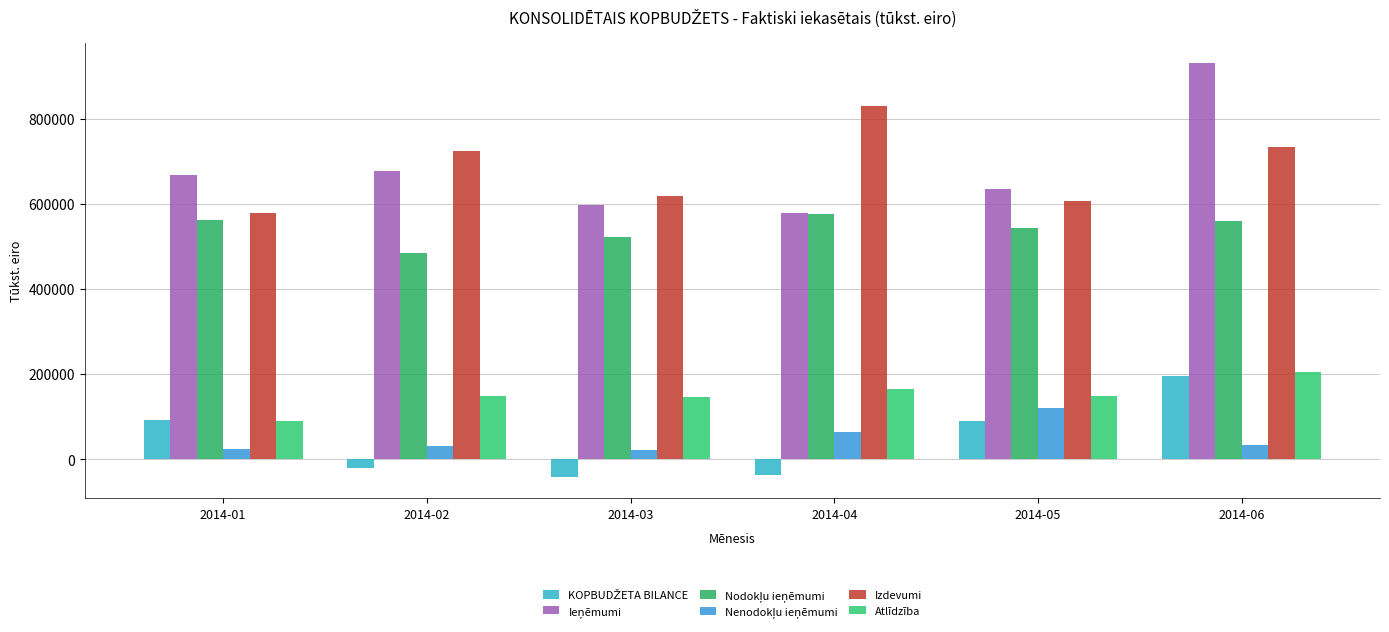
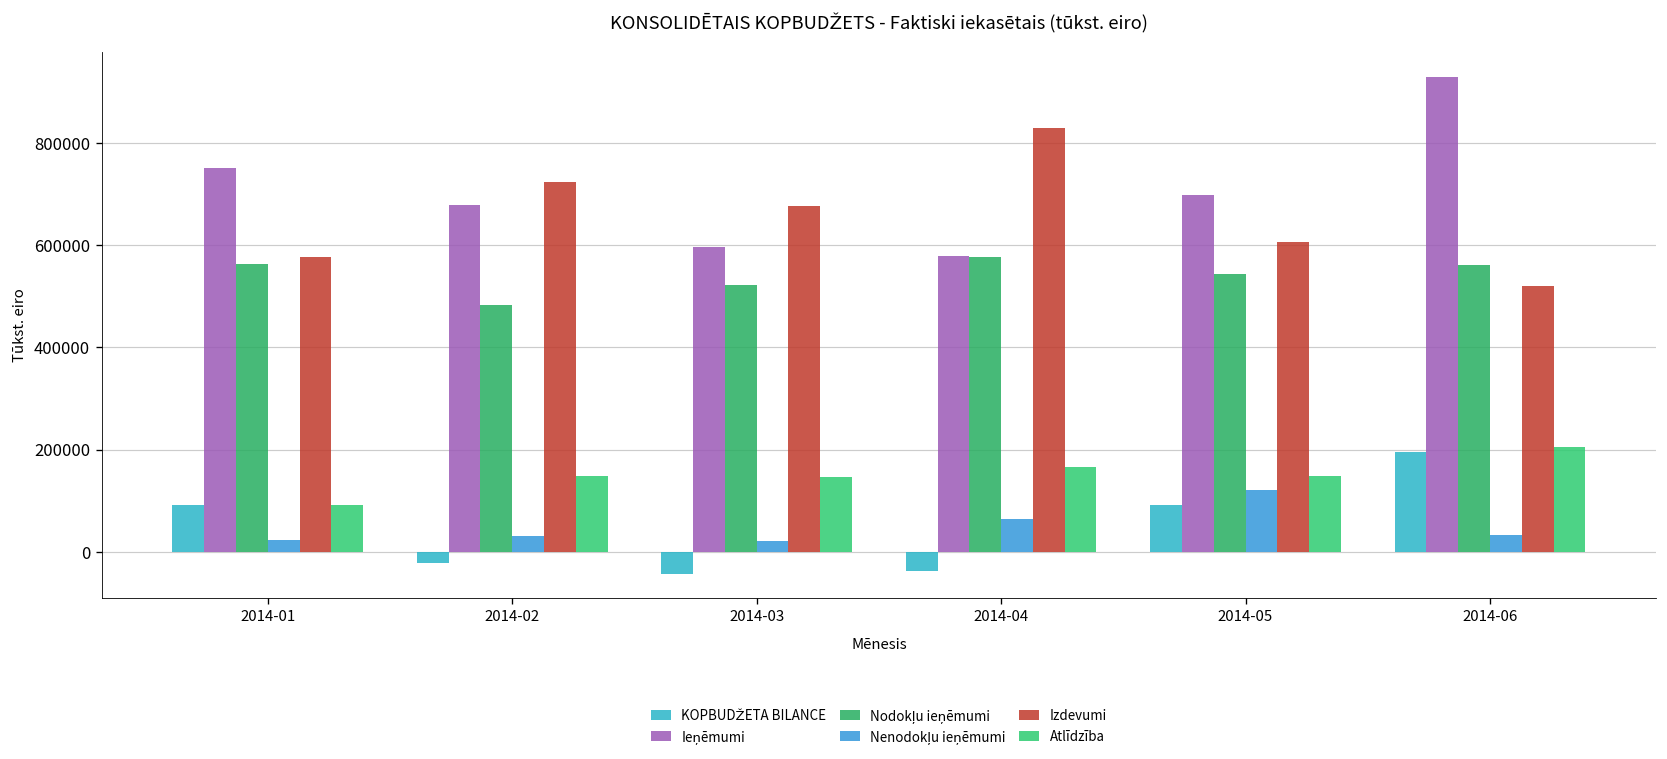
  {
    "Ieņēmumi": {
-     "2014-01": 670000,
+     "2014-01": 750000,
      "2014-02": 680000,
      "2014-03": 600000,
      "2014-04": 580000,
-     "2014-05": 640000,
+     "2014-05": 700000,
      "2014-06": 930000
    },
    "Izdevumi": {
      "2014-01": 580000,
      "2014-02": 720000,
-     "2014-03": 620000,
+     "2014-03": 680000,
      "2014-04": 830000,
      "2014-05": 610000,
-     "2014-06": 730000
+     "2014-06": 520000
    }
  }
